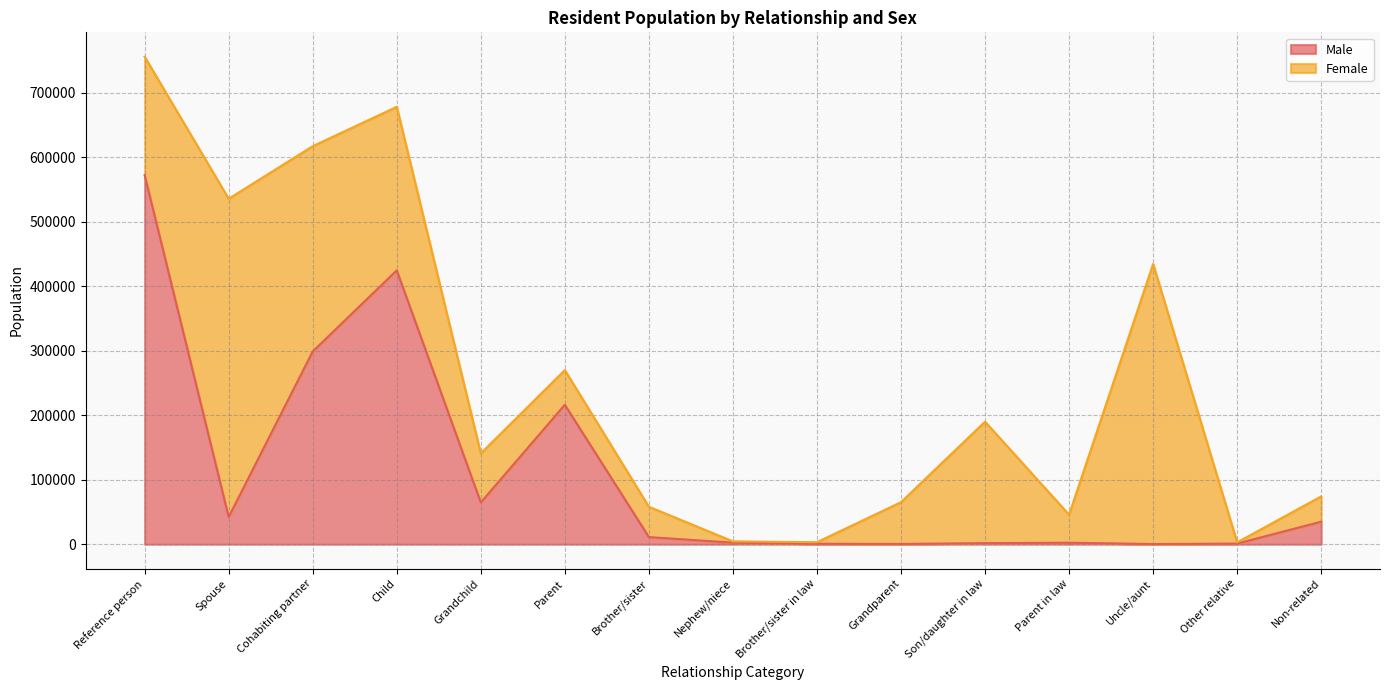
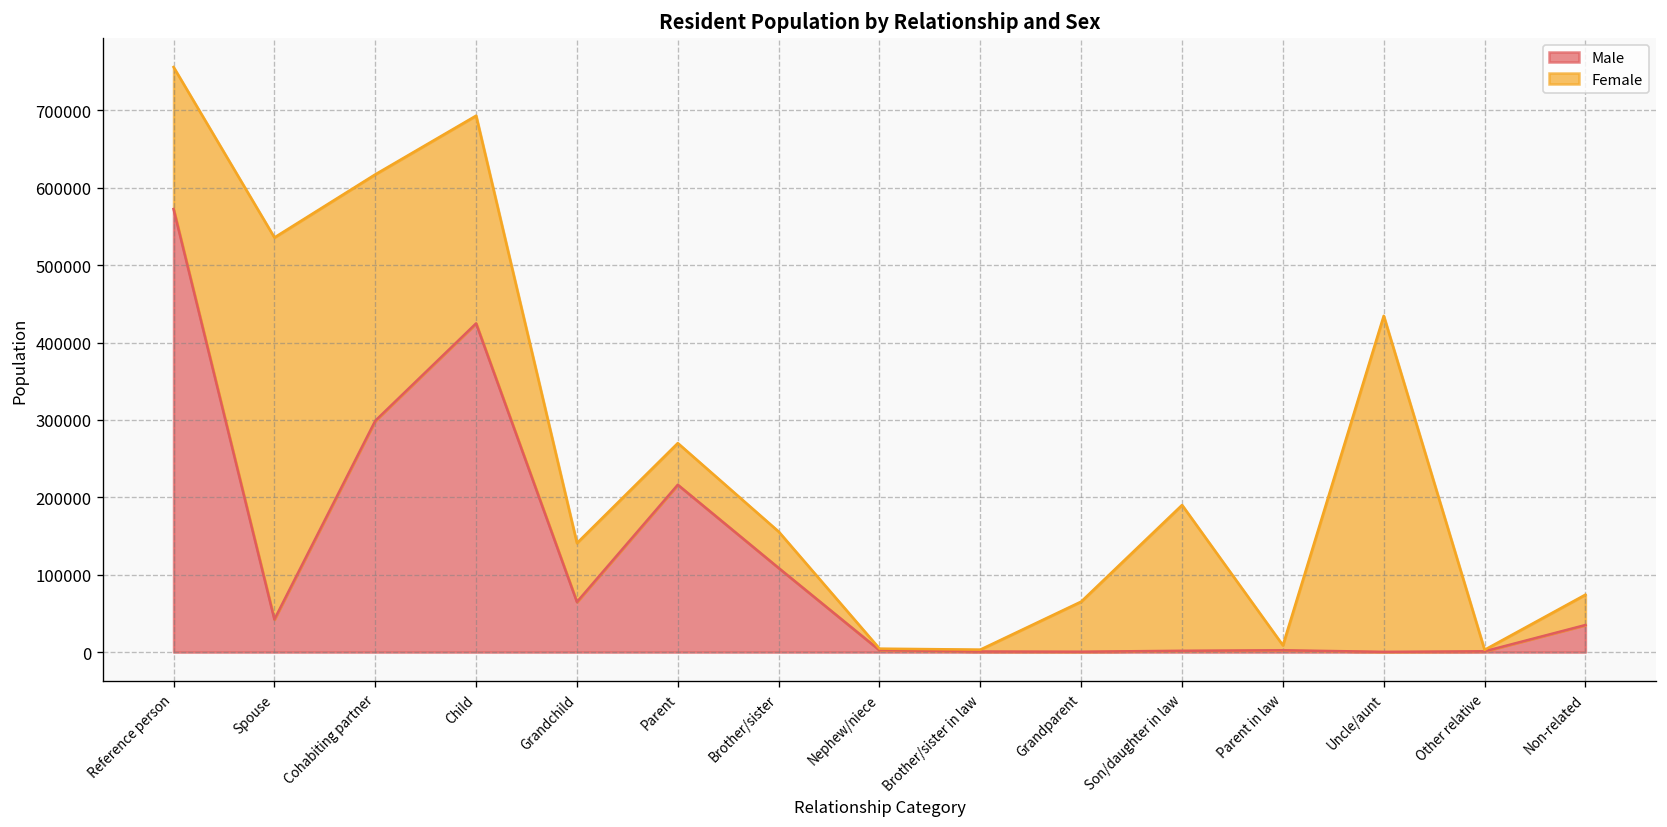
  {
    "Male": {
      "Reference person": 570000,
      "Spouse": 40000,
      "Cohabiting partner": 300000,
      "Child": 420000,
      "Grandchild": 60000,
      "Parent": 220000,
-     "Brother/sister": 10000,
+     "Brother/sister": 110000,
      "Grandparent": 0,
      "Son/daughter in law": 0,
      "Parent in law": 0,
      "Uncle/aunt": 0,
      "Non-related": 30000
    },
    "Female": {
      "Reference person": 180000,
      "Spouse": 490000,
      "Cohabiting partner": 320000,
-     "Child": 250000,
+     "Child": 270000,
      "Grandchild": 80000,
      "Parent": 50000,
      "Brother/sister": 50000,
      "Grandparent": 60000,
      "Son/daughter in law": 190000,
-     "Parent in law": 40000,
+     "Parent in law": 10000,
      "Uncle/aunt": 430000,
      "Non-related": 40000
    }
  }
